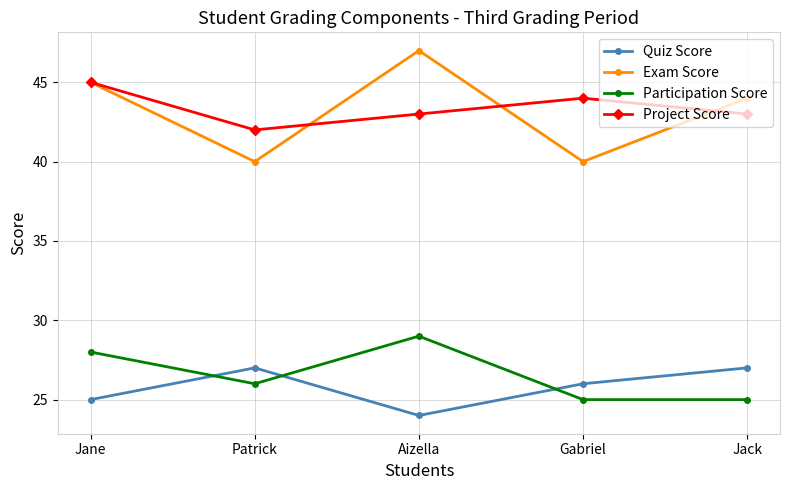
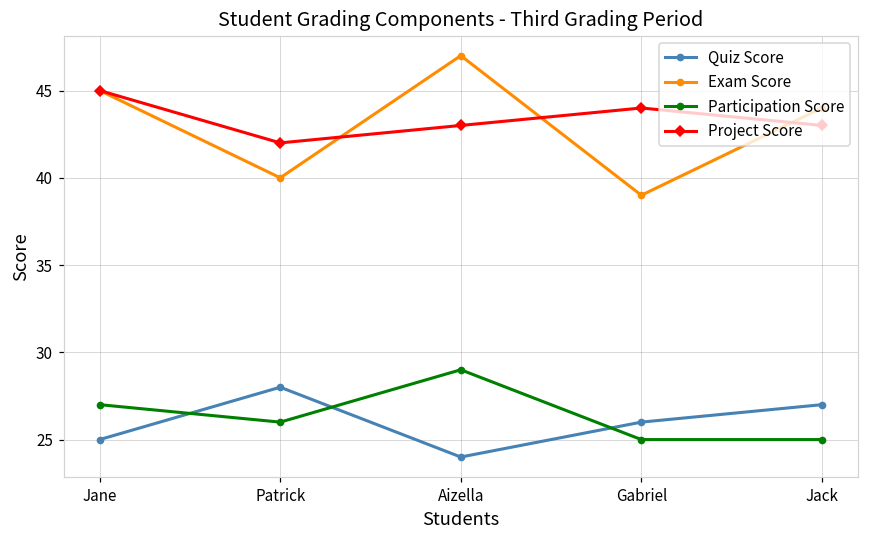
  {
    "Quiz Score": {
      "Jane": 25,
-     "Patrick": 27,
+     "Patrick": 28,
      "Aizella": 24,
      "Gabriel": 26,
      "Jack": 27
    },
    "Exam Score": {
      "Patrick": 40,
      "Aizella": 47,
-     "Gabriel": 40
+     "Gabriel": 39
    },
    "Participation Score": {
-     "Jane": 28,
+     "Jane": 27,
      "Patrick": 26,
      "Aizella": 29,
      "Gabriel": 25,
      "Jack": 25
    },
    "Project Score": {
      "Patrick": 42,
      "Aizella": 43,
      "Gabriel": 44
    }
  }
